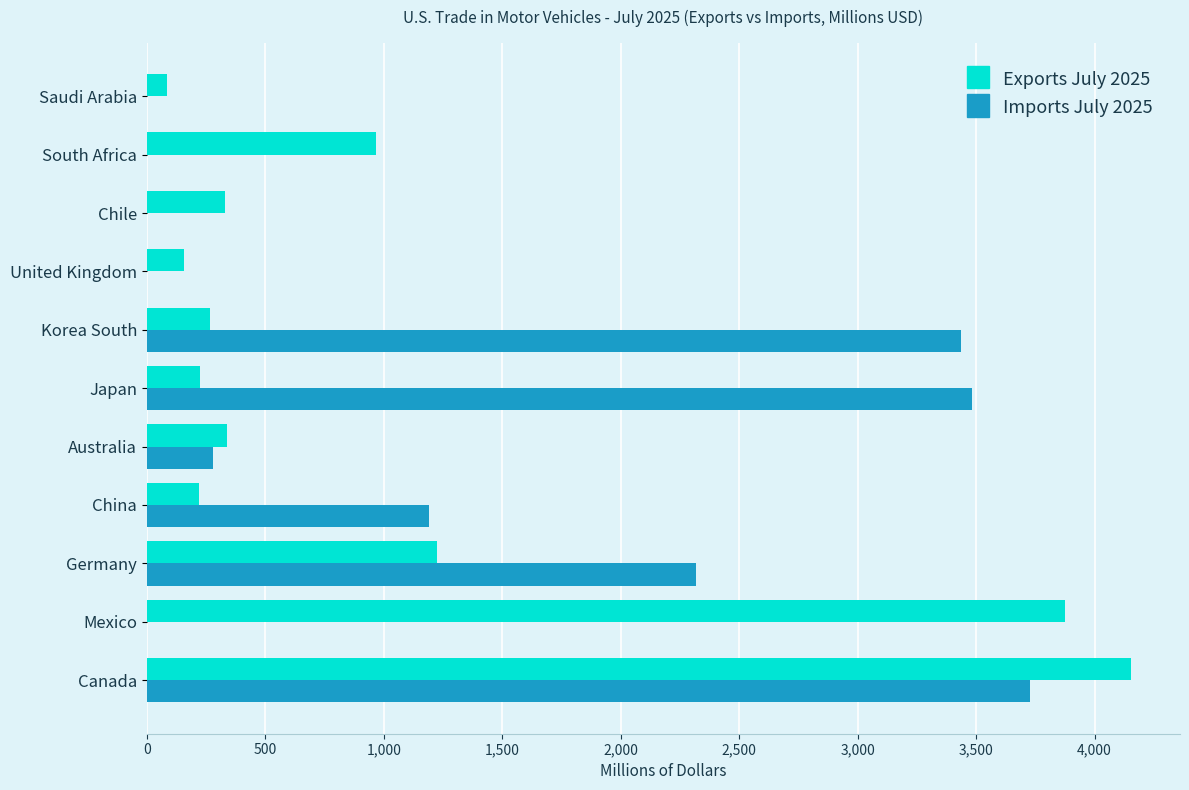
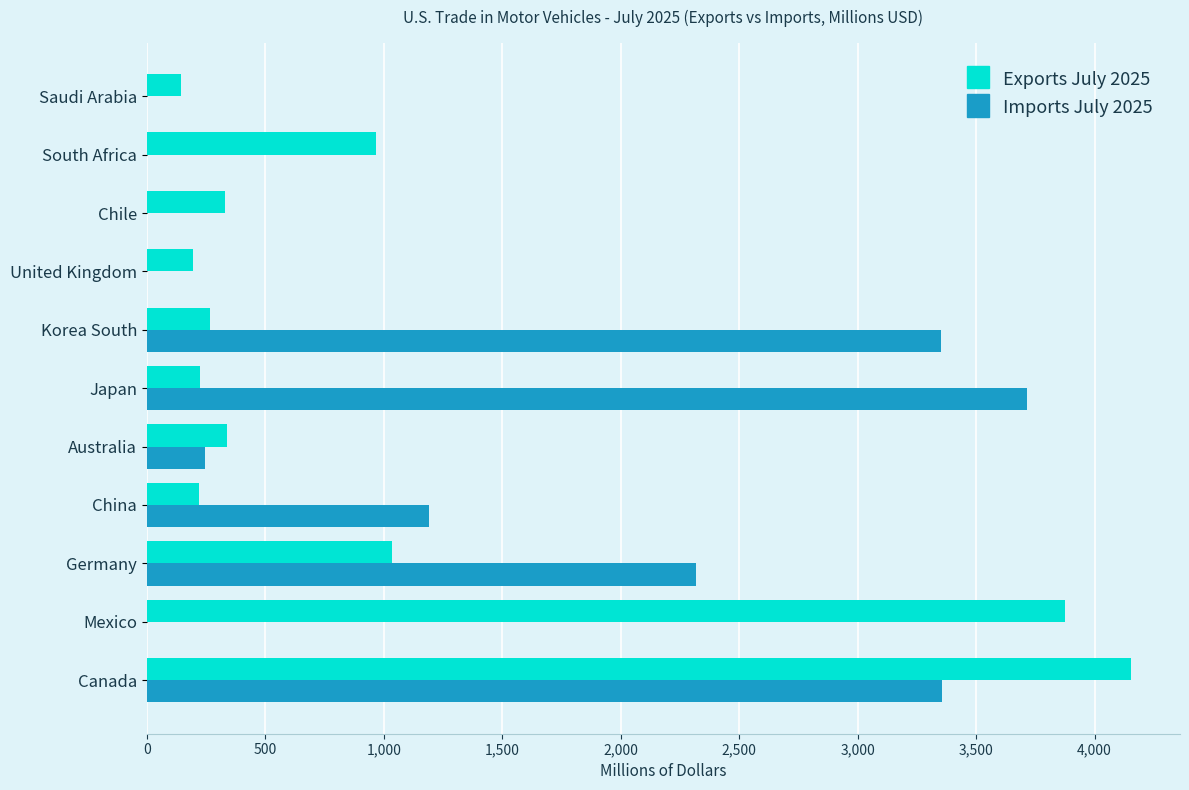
  {
    "Exports July 2025": {
-     "Saudi Arabia": "90",
+     "Saudi Arabia": "150",
      "South Africa": "970",
      "Chile": "330",
-     "United Kingdom": "160",
+     "United Kingdom": "200",
      "Korea South": "270",
      "Japan": "220",
      "Australia": "340",
      "China": "220",
-     "Germany": "1,230",
+     "Germany": "1,040",
      "Mexico": "3,880",
      "Canada": "4,150"
    },
    "Imports July 2025": {
      "Saudi Arabia": "0",
      "South Africa": "0",
      "Chile": "0",
      "United Kingdom": "0",
-     "Korea South": "3,440",
-     "Japan": "3,480",
-     "Australia": "280",
+     "Korea South": "3,350",
+     "Japan": "3,710",
+     "Australia": "250",
      "China": "1,190",
      "Germany": "2,320",
      "Mexico": "0",
-     "Canada": "3,730"
+     "Canada": "3,360"
    }
  }
